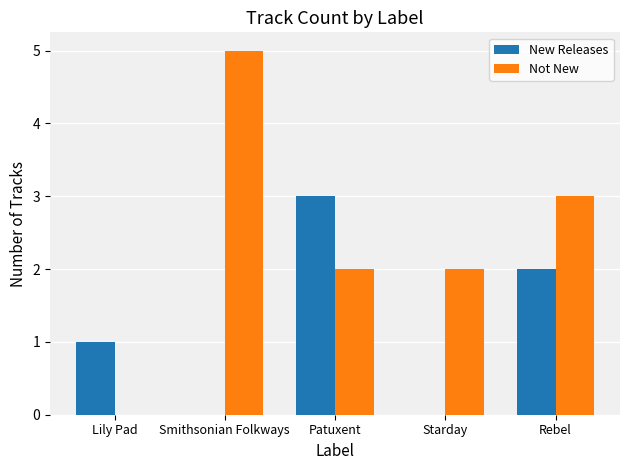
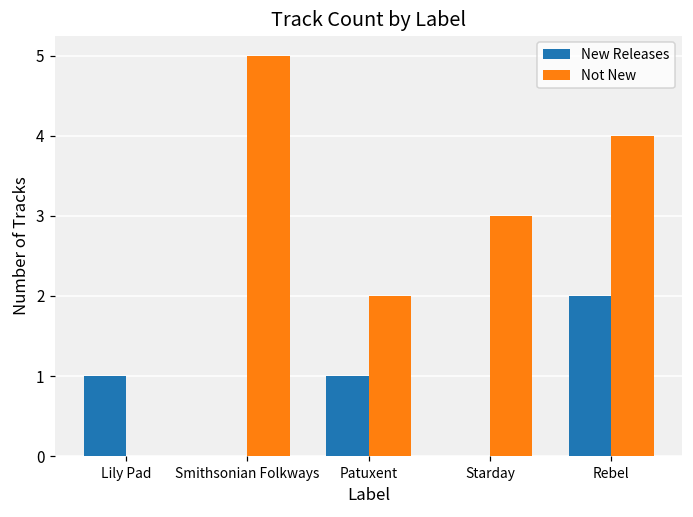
  {
    "New Releases": {
      "Lily Pad": 1,
      "Smithsonian Folkways": 0,
-     "Patuxent": 3,
+     "Patuxent": 1,
      "Starday": 0,
      "Rebel": 2
    },
    "Not New": {
      "Lily Pad": 0,
      "Smithsonian Folkways": 5,
      "Patuxent": 2,
-     "Starday": 2,
-     "Rebel": 3
+     "Starday": 3,
+     "Rebel": 4
    }
  }
